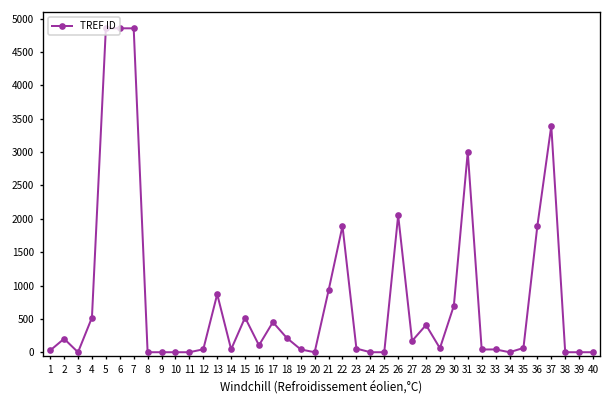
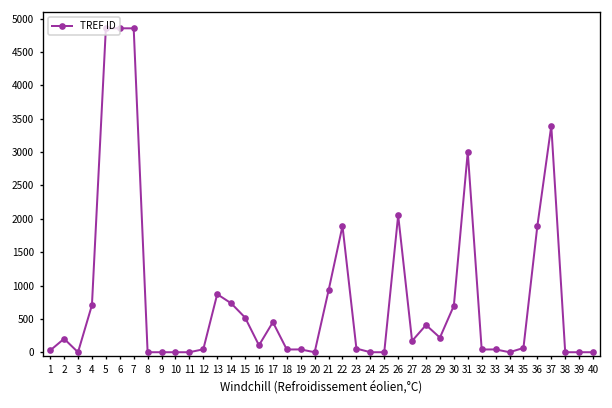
  {
    "1": 0,
    "2": 200,
    "3": 0,
-   "4": 500,
+   "4": 700,
    "7": 4900,
    "8": 0,
    "9": 0,
    "10": 0,
    "11": 0,
    "12": 0,
    "13": 900,
-   "14": 0,
+   "14": 700,
    "15": 500,
    "16": 100,
    "17": 500,
-   "18": 200,
+   "18": 0,
    "19": 0,
    "20": 0,
    "21": 900,
    "22": 1900,
    "23": 100,
    "24": 0,
    "25": 0,
    "26": 2100,
    "27": 200,
    "28": 400,
-   "29": 100,
+   "29": 200,
    "30": 700,
    "31": 3000,
    "32": 0,
    "33": 0,
    "34": 0,
    "35": 100,
    "36": 1900,
    "37": 3400,
    "38": 0,
    "39": 0,
    "40": 0
  }
